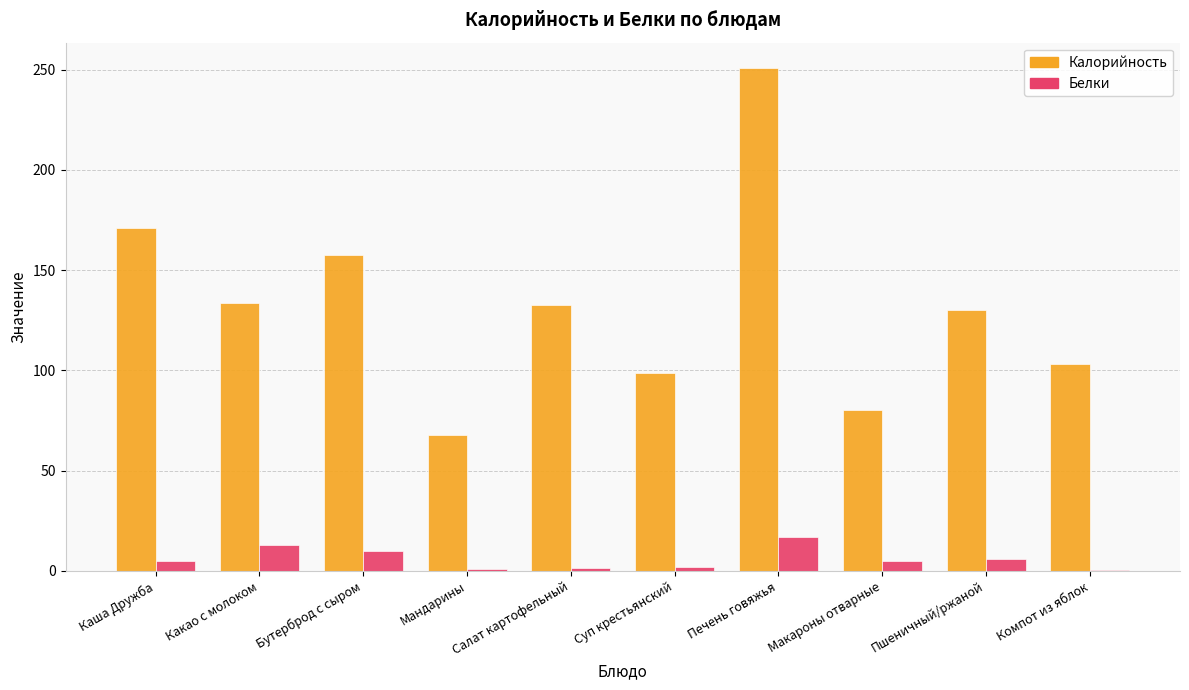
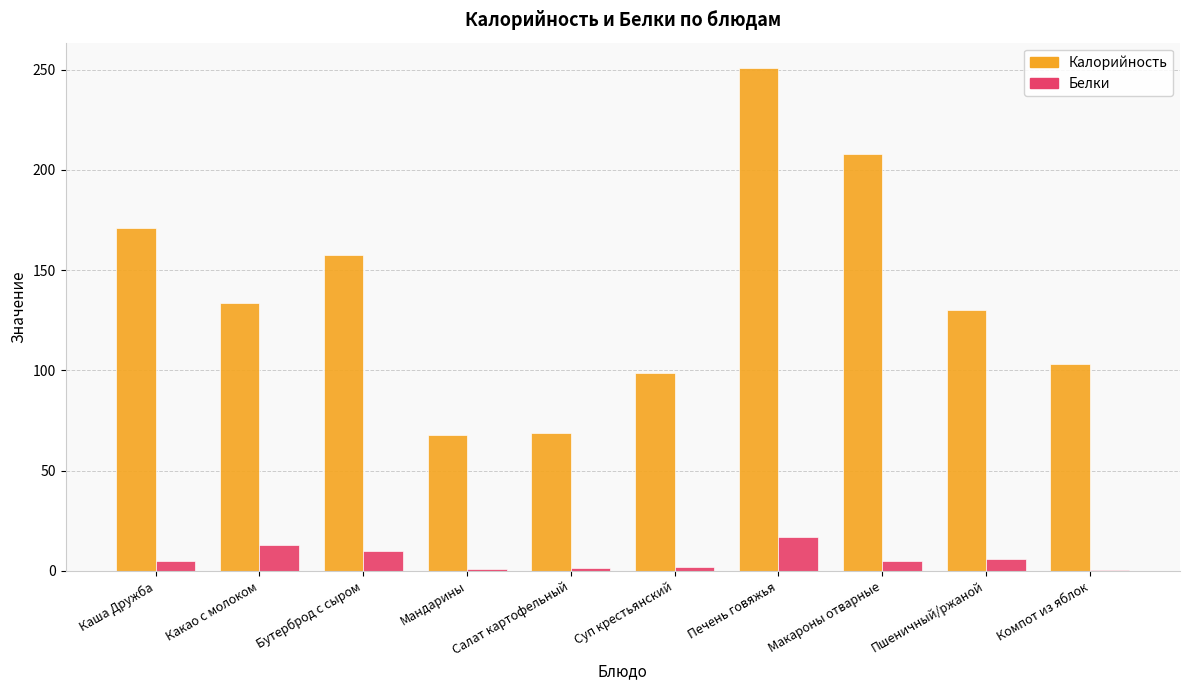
  {
    "Калорийность": {
      "Каша Дружба": 171,
      "Какао с молоком": 133,
      "Бутерброд с сыром": 158,
      "Мандарины": 68,
-     "Салат картофельный": 133,
+     "Салат картофельный": 69,
      "Суп крестьянский": 99,
      "Печень говяжья": 251,
-     "Макароны отварные": 80,
+     "Макароны отварные": 208,
      "Пшеничный/ржаной": 130,
      "Компот из яблок": 103
    },
    "Белки": {
      "Каша Дружба": 5,
      "Какао с молоком": 13,
      "Бутерброд с сыром": 10,
      "Салат картофельный": 2,
      "Суп крестьянский": 2,
      "Печень говяжья": 17,
      "Макароны отварные": 5,
      "Пшеничный/ржаной": 6
    }
  }
